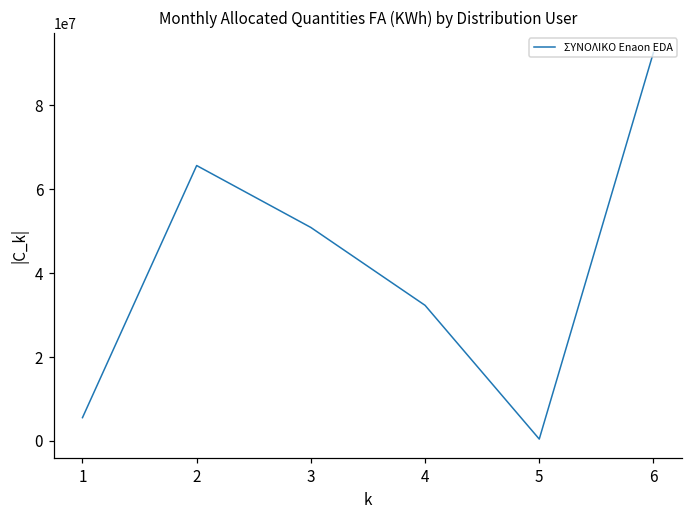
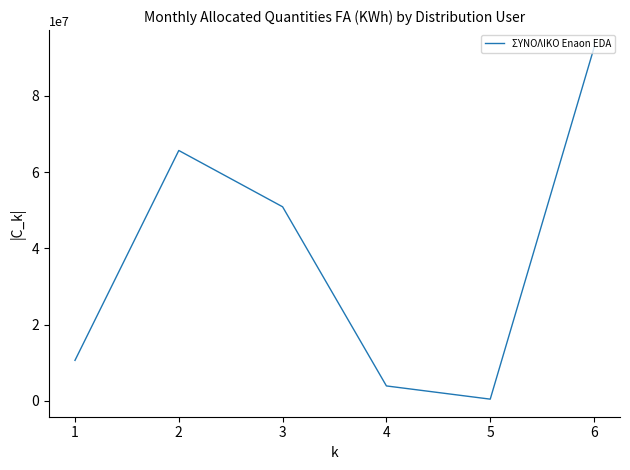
  {
-   "1": 6000000,
+   "1": 11000000,
    "2": 66000000,
    "3": 51000000,
-   "4": 32000000,
+   "4": 4000000,
    "5": 0
  }
